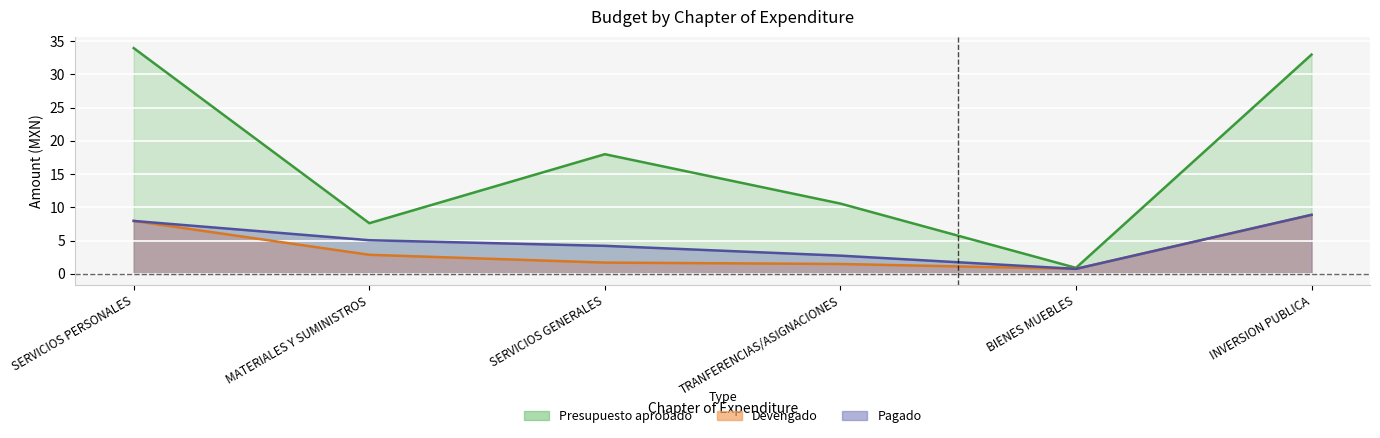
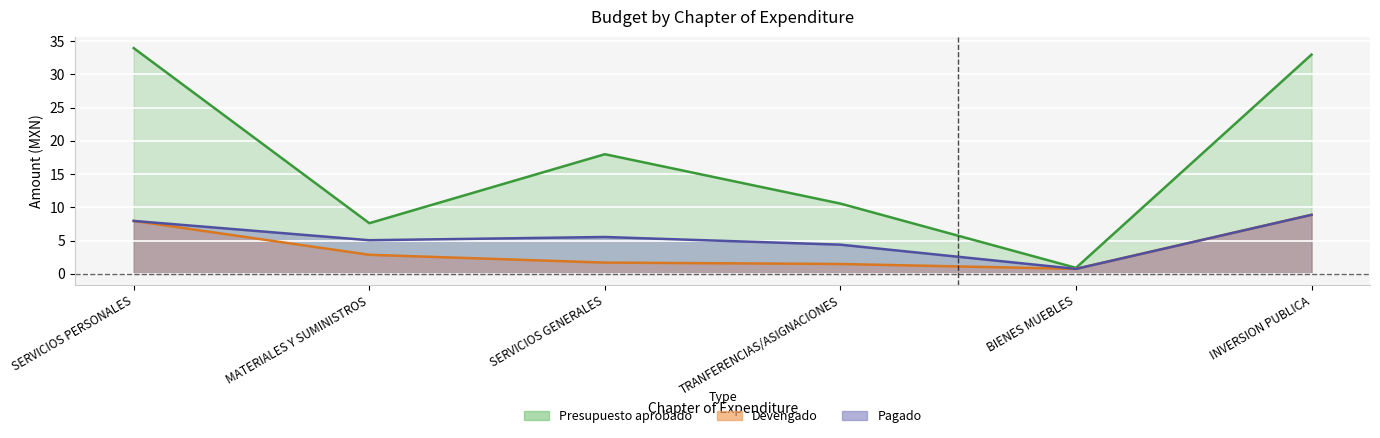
  {
    "Presupuesto aprobado": {
      "SERVICIOS PERSONALES": 34,
      "MATERIALES Y SUMINISTROS": 8,
      "SERVICIOS GENERALES": 18,
      "TRANFERENCIAS/ASIGNACIONES": 11,
      "INVERSION PUBLICA": 33
    },
    "Devengado": {
      "MATERIALES Y SUMINISTROS": 3,
      "SERVICIOS GENERALES": 2,
      "TRANFERENCIAS/ASIGNACIONES": 1
    },
    "Pagado": {
      "MATERIALES Y SUMINISTROS": 5,
-     "SERVICIOS GENERALES": 4,
-     "TRANFERENCIAS/ASIGNACIONES": 3
+     "SERVICIOS GENERALES": 6,
+     "TRANFERENCIAS/ASIGNACIONES": 4
    }
  }
